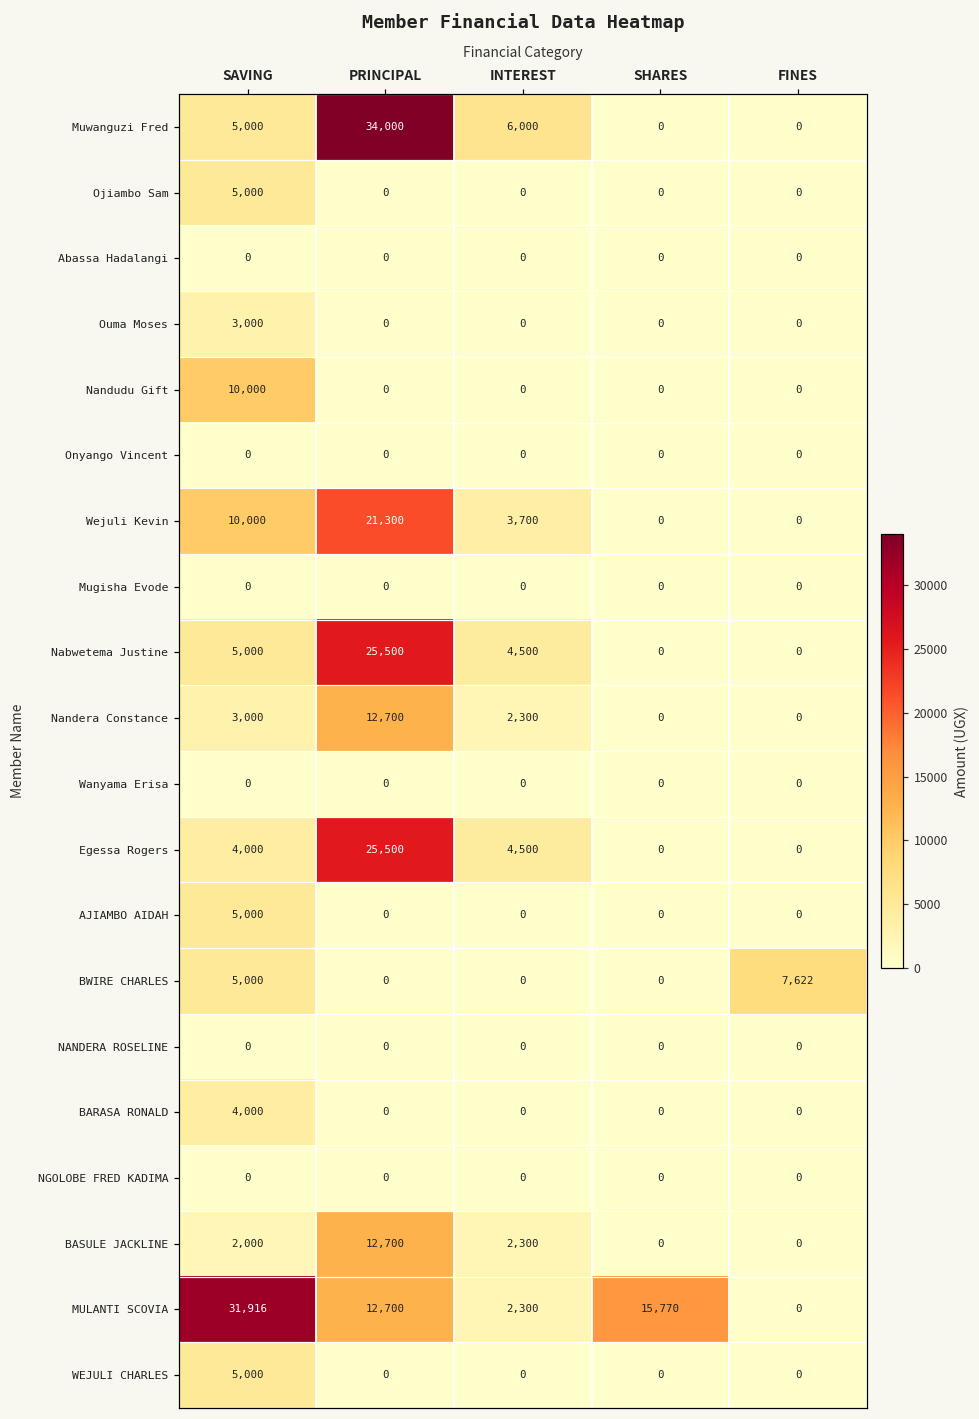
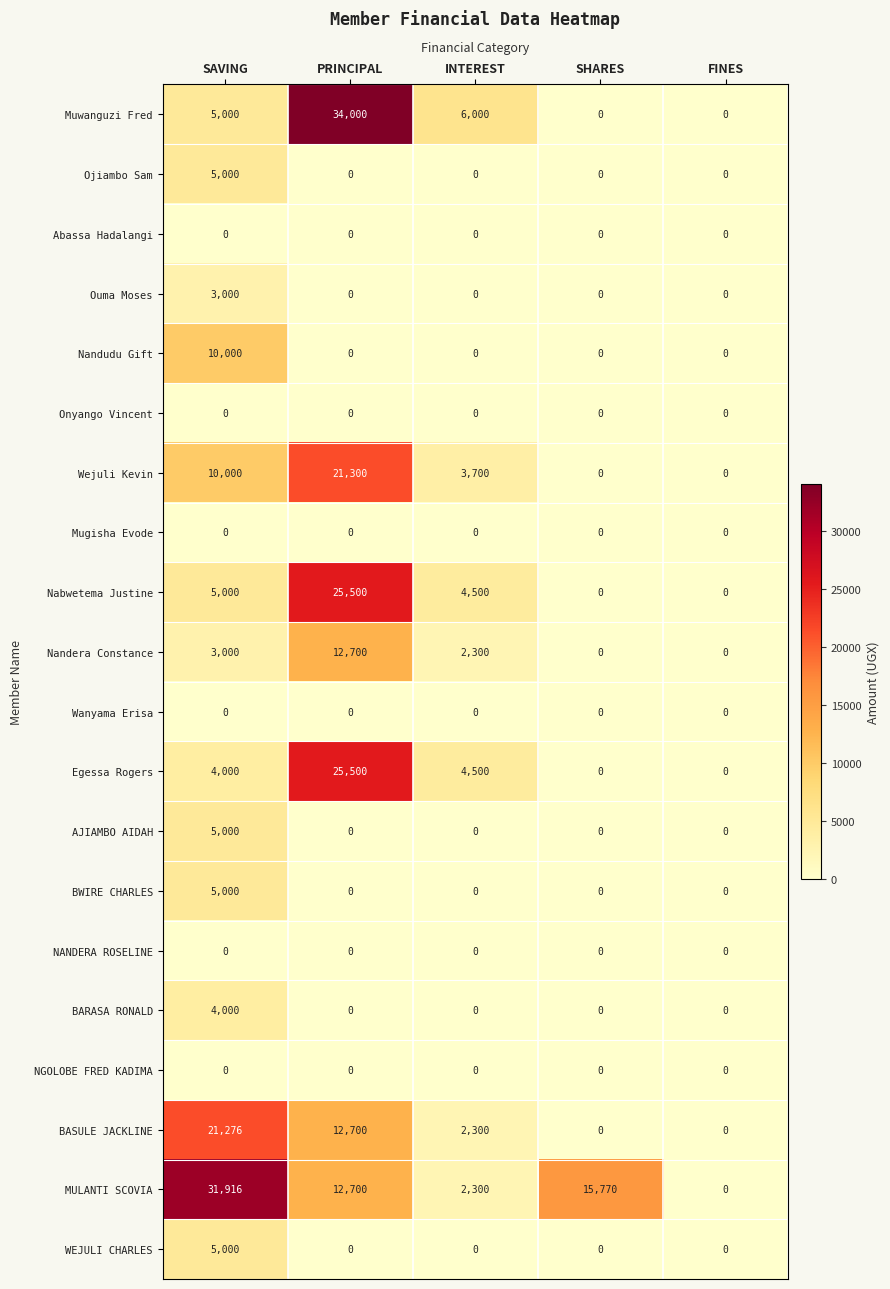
  {
    "Muwanguzi Fred": {
      "SAVING": "5,000",
      "PRINCIPAL": "34,000",
      "INTEREST": "6,000",
      "SHARES": "0",
      "FINES": "0"
    },
    "Ojiambo Sam": {
      "SAVING": "5,000",
      "PRINCIPAL": "0",
      "INTEREST": "0",
      "SHARES": "0",
      "FINES": "0"
    },
    "Abassa Hadalangi": {
      "SAVING": "0",
      "PRINCIPAL": "0",
      "INTEREST": "0",
      "SHARES": "0",
      "FINES": "0"
    },
    "Ouma Moses": {
      "SAVING": "3,000",
      "PRINCIPAL": "0",
      "INTEREST": "0",
      "SHARES": "0",
      "FINES": "0"
    },
    "Nandudu Gift": {
      "SAVING": "10,000",
      "PRINCIPAL": "0",
      "INTEREST": "0",
      "SHARES": "0",
      "FINES": "0"
    },
    "Onyango Vincent": {
      "SAVING": "0",
      "PRINCIPAL": "0",
      "INTEREST": "0",
      "SHARES": "0",
      "FINES": "0"
    },
    "Wejuli Kevin": {
      "SAVING": "10,000",
      "PRINCIPAL": "21,300",
      "INTEREST": "3,700",
      "SHARES": "0",
      "FINES": "0"
    },
    "Mugisha Evode": {
      "SAVING": "0",
      "PRINCIPAL": "0",
      "INTEREST": "0",
      "SHARES": "0",
      "FINES": "0"
    },
    "Nabwetema Justine": {
      "SAVING": "5,000",
      "PRINCIPAL": "25,500",
      "INTEREST": "4,500",
      "SHARES": "0",
      "FINES": "0"
    },
    "Nandera Constance": {
      "SAVING": "3,000",
      "PRINCIPAL": "12,700",
      "INTEREST": "2,300",
      "SHARES": "0",
      "FINES": "0"
    },
    "Wanyama Erisa": {
      "SAVING": "0",
      "PRINCIPAL": "0",
      "INTEREST": "0",
      "SHARES": "0",
      "FINES": "0"
    },
    "Egessa Rogers": {
      "SAVING": "4,000",
      "PRINCIPAL": "25,500",
      "INTEREST": "4,500",
      "SHARES": "0",
      "FINES": "0"
    },
    "AJIAMBO AIDAH": {
      "SAVING": "5,000",
      "PRINCIPAL": "0",
      "INTEREST": "0",
      "SHARES": "0",
      "FINES": "0"
    },
    "BWIRE CHARLES": {
      "SAVING": "5,000",
      "PRINCIPAL": "0",
      "INTEREST": "0",
      "SHARES": "0",
-     "FINES": "7,622"
+     "FINES": "0"
    },
    "NANDERA ROSELINE": {
      "SAVING": "0",
      "PRINCIPAL": "0",
      "INTEREST": "0",
      "SHARES": "0",
      "FINES": "0"
    },
    "BARASA RONALD": {
      "SAVING": "4,000",
      "PRINCIPAL": "0",
      "INTEREST": "0",
      "SHARES": "0",
      "FINES": "0"
    },
    "NGOLOBE FRED KADIMA": {
      "SAVING": "0",
      "PRINCIPAL": "0",
      "INTEREST": "0",
      "SHARES": "0",
      "FINES": "0"
    },
    "BASULE JACKLINE": {
-     "SAVING": "2,000",
+     "SAVING": "21,276",
      "PRINCIPAL": "12,700",
      "INTEREST": "2,300",
      "SHARES": "0",
      "FINES": "0"
    },
    "MULANTI SCOVIA": {
      "SAVING": "31,916",
      "PRINCIPAL": "12,700",
      "INTEREST": "2,300",
      "SHARES": "15,770",
      "FINES": "0"
    },
    "WEJULI CHARLES": {
      "SAVING": "5,000",
      "PRINCIPAL": "0",
      "INTEREST": "0",
      "SHARES": "0",
      "FINES": "0"
    }
  }
